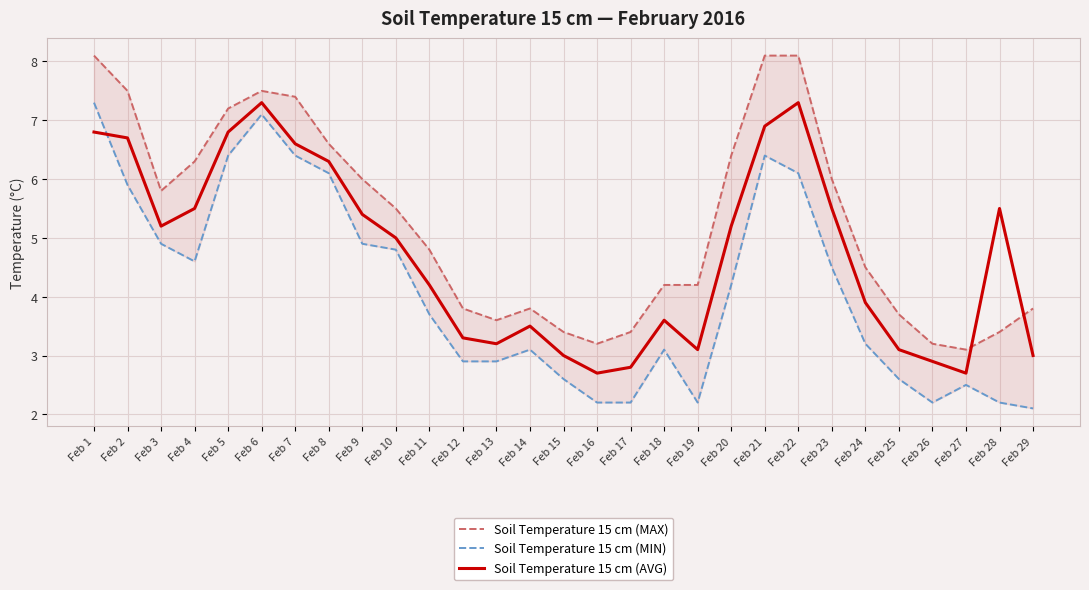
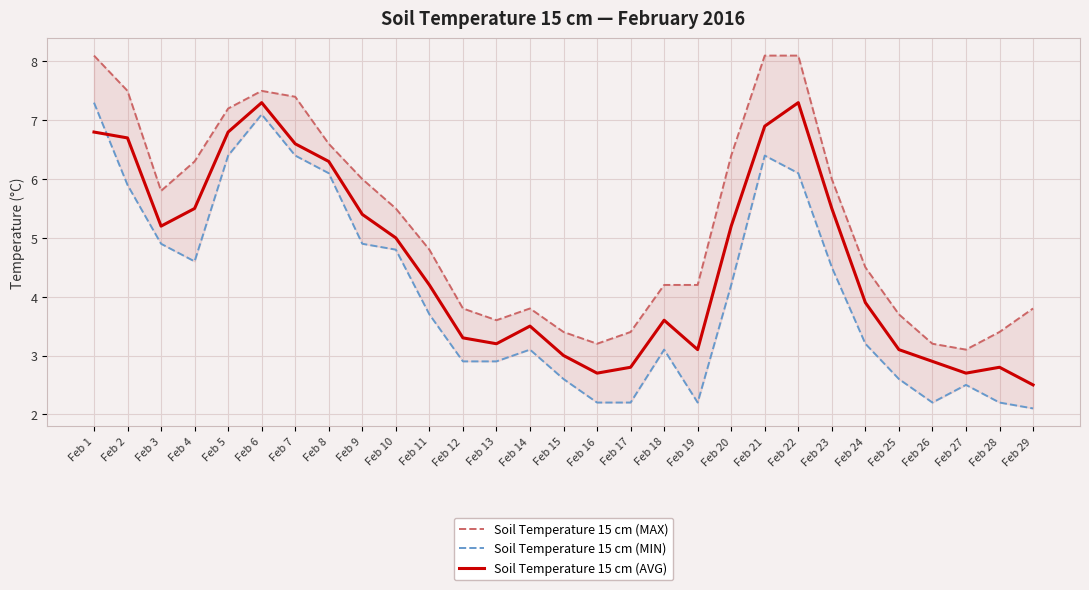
  {
    "Soil Temperature 15 cm (MAX)": {
      "Feb 1": 8.1,
      "Feb 2": 7.5,
      "Feb 3": 5.8,
      "Feb 4": 6.3,
      "Feb 5": 7.2,
      "Feb 6": 7.5,
      "Feb 7": 7.4,
      "Feb 8": 6.6,
      "Feb 9": 6.0,
      "Feb 10": 5.5,
      "Feb 11": 4.8,
      "Feb 12": 3.8,
      "Feb 13": 3.6,
      "Feb 14": 3.8,
      "Feb 15": 3.4,
      "Feb 16": 3.2,
      "Feb 17": 3.4,
      "Feb 18": 4.2,
      "Feb 19": 4.2,
      "Feb 20": 6.4,
      "Feb 21": 8.1,
      "Feb 22": 8.1,
      "Feb 23": 6.0,
      "Feb 24": 4.5,
      "Feb 25": 3.7,
      "Feb 26": 3.2,
      "Feb 27": 3.1,
      "Feb 28": 3.4,
      "Feb 29": 3.8
    },
    "Soil Temperature 15 cm (MIN)": {
      "Feb 1": 7.3,
      "Feb 2": 5.9,
      "Feb 3": 4.9,
      "Feb 4": 4.6,
      "Feb 5": 6.4,
      "Feb 6": 7.1,
      "Feb 7": 6.4,
      "Feb 8": 6.1,
      "Feb 9": 4.9,
      "Feb 10": 4.8,
      "Feb 11": 3.7,
      "Feb 12": 2.9,
      "Feb 13": 2.9,
      "Feb 14": 3.1,
      "Feb 15": 2.6,
      "Feb 16": 2.2,
      "Feb 17": 2.2,
      "Feb 18": 3.1,
      "Feb 19": 2.2,
      "Feb 20": 4.2,
      "Feb 21": 6.4,
      "Feb 22": 6.1,
      "Feb 23": 4.5,
      "Feb 24": 3.2,
      "Feb 25": 2.6,
      "Feb 26": 2.2,
      "Feb 27": 2.5,
      "Feb 28": 2.2,
      "Feb 29": 2.1
    },
    "Soil Temperature 15 cm (AVG)": {
      "Feb 1": 6.8,
      "Feb 2": 6.7,
      "Feb 3": 5.2,
      "Feb 4": 5.5,
      "Feb 5": 6.8,
      "Feb 6": 7.3,
      "Feb 7": 6.6,
      "Feb 8": 6.3,
      "Feb 9": 5.4,
      "Feb 10": 5.0,
      "Feb 11": 4.2,
      "Feb 12": 3.3,
      "Feb 13": 3.2,
      "Feb 14": 3.5,
      "Feb 15": 3.0,
      "Feb 16": 2.7,
      "Feb 17": 2.8,
      "Feb 18": 3.6,
      "Feb 19": 3.1,
      "Feb 20": 5.2,
      "Feb 21": 6.9,
      "Feb 22": 7.3,
      "Feb 23": 5.5,
      "Feb 24": 3.9,
      "Feb 25": 3.1,
      "Feb 26": 2.9,
      "Feb 27": 2.7,
-     "Feb 28": 5.5,
-     "Feb 29": 3.0
+     "Feb 28": 2.8,
+     "Feb 29": 2.5
    }
  }
